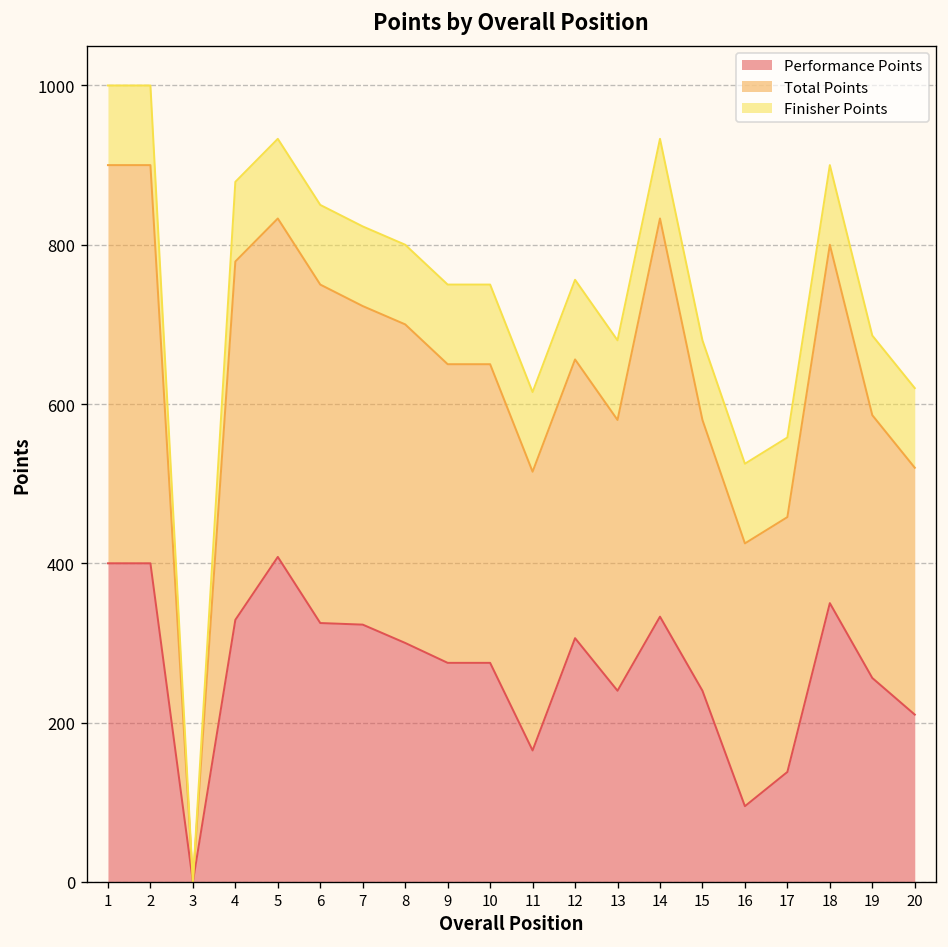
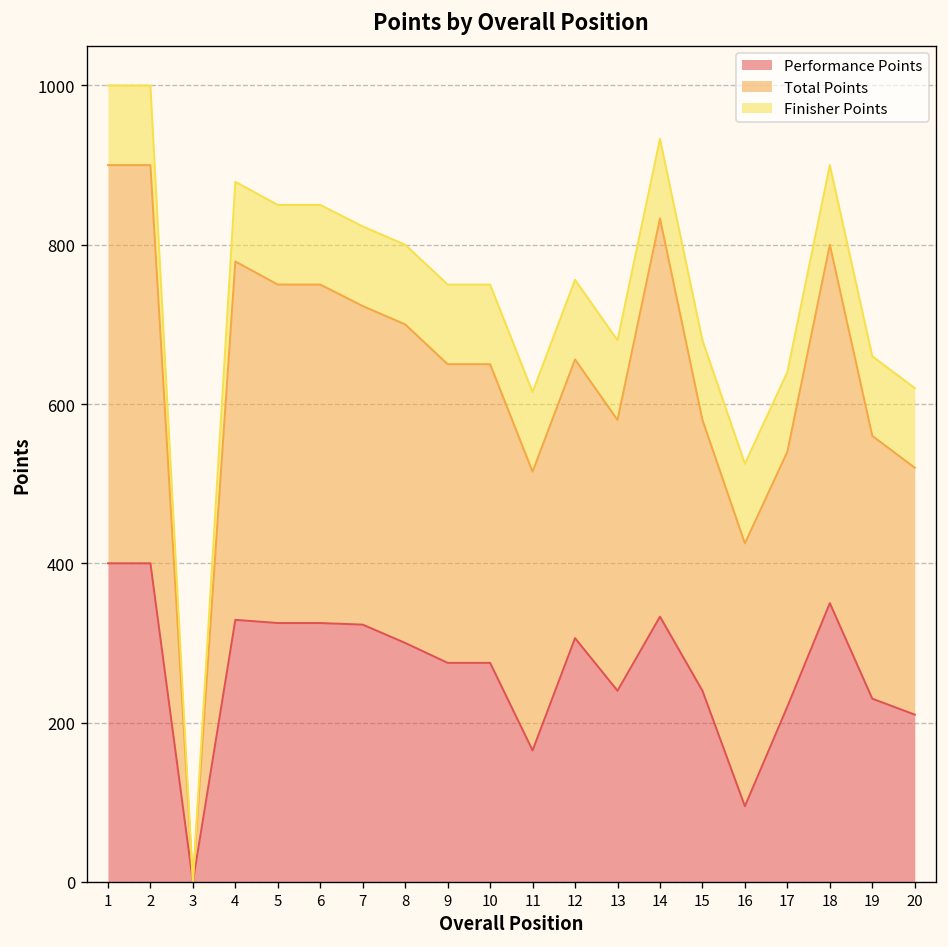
  {
    "Performance Points": {
      "1": 400,
      "2": 400,
      "4": 330,
-     "5": 410,
+     "5": 330,
      "6": 330,
      "7": 320,
      "8": 300,
      "9": 280,
      "10": 280,
      "11": 170,
      "12": 310,
      "13": 240,
      "14": 330,
      "15": 240,
      "16": 100,
-     "17": 140,
+     "17": 220,
      "18": 350,
-     "19": 260,
+     "19": 230,
      "20": 210
    }
  }
